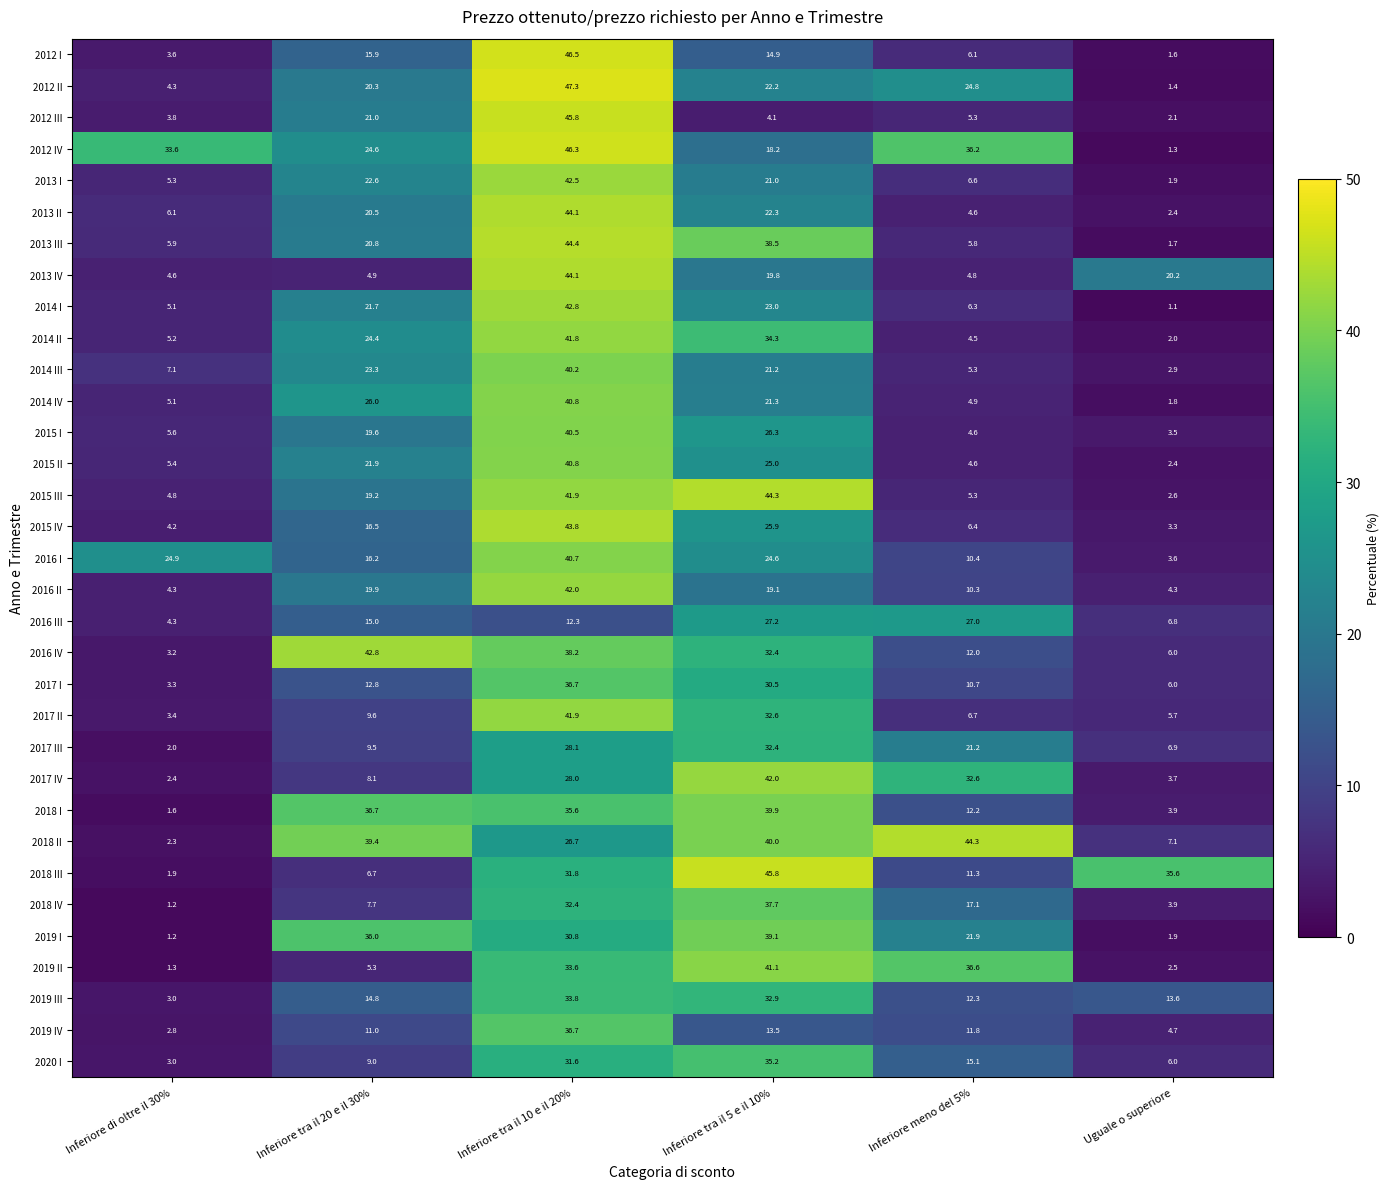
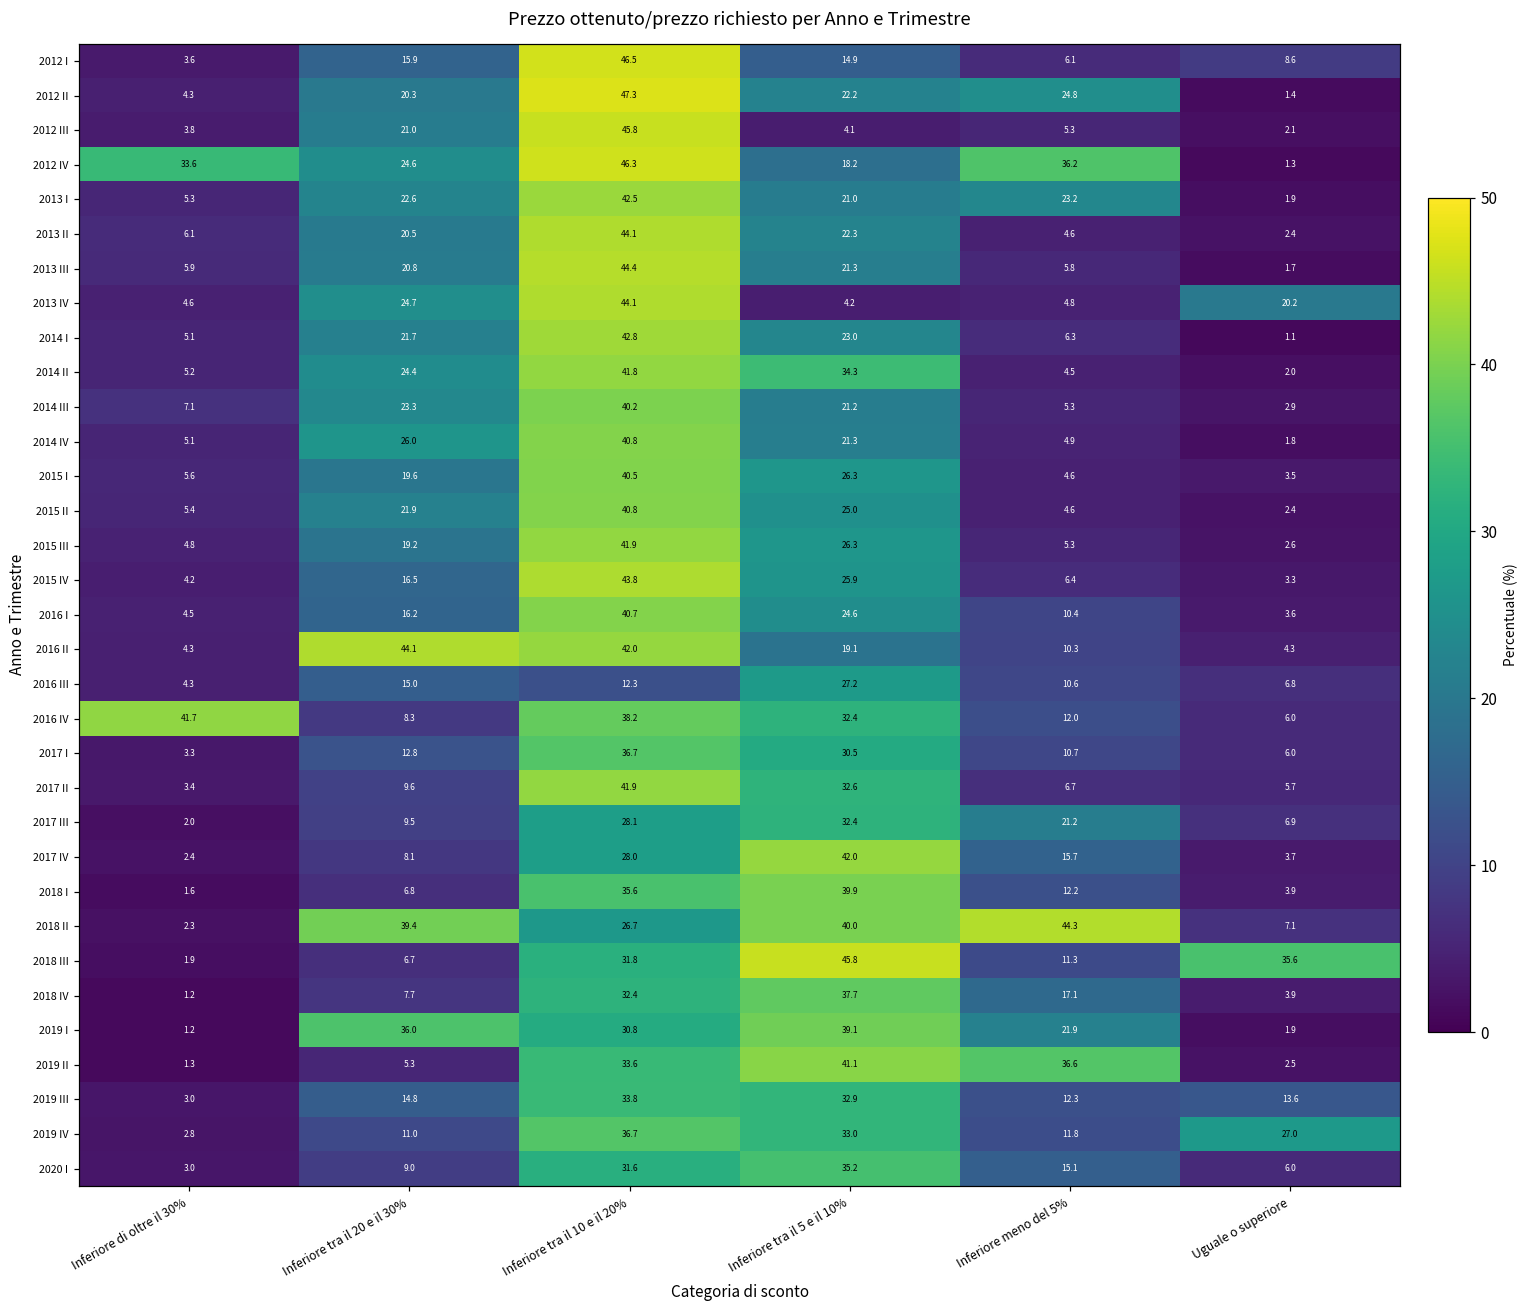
  {
    "2012 I": {
      "Inferiore di oltre il 30%": 3.6,
      "Inferiore tra il 20 e il 30%": 15.9,
      "Inferiore tra il 10 e il 20%": 46.5,
      "Inferiore tra il 5 e il 10%": 14.9,
      "Inferiore meno del 5%": 6.1,
-     "Uguale o superiore": 1.6
+     "Uguale o superiore": 8.6
    },
    "2012 II": {
      "Inferiore di oltre il 30%": 4.3,
      "Inferiore tra il 20 e il 30%": 20.3,
      "Inferiore tra il 10 e il 20%": 47.3,
      "Inferiore tra il 5 e il 10%": 22.2,
      "Inferiore meno del 5%": 24.8,
      "Uguale o superiore": 1.4
    },
    "2012 III": {
      "Inferiore di oltre il 30%": 3.8,
      "Inferiore tra il 20 e il 30%": 21.0,
      "Inferiore tra il 10 e il 20%": 45.8,
      "Inferiore tra il 5 e il 10%": 4.1,
      "Inferiore meno del 5%": 5.3,
      "Uguale o superiore": 2.1
    },
    "2012 IV": {
      "Inferiore di oltre il 30%": 33.6,
      "Inferiore tra il 20 e il 30%": 24.6,
      "Inferiore tra il 10 e il 20%": 46.3,
      "Inferiore tra il 5 e il 10%": 18.2,
      "Inferiore meno del 5%": 36.2,
      "Uguale o superiore": 1.3
    },
    "2013 I": {
      "Inferiore di oltre il 30%": 5.3,
      "Inferiore tra il 20 e il 30%": 22.6,
      "Inferiore tra il 10 e il 20%": 42.5,
      "Inferiore tra il 5 e il 10%": 21.0,
-     "Inferiore meno del 5%": 6.6,
+     "Inferiore meno del 5%": 23.2,
      "Uguale o superiore": 1.9
    },
    "2013 II": {
      "Inferiore di oltre il 30%": 6.1,
      "Inferiore tra il 20 e il 30%": 20.5,
      "Inferiore tra il 10 e il 20%": 44.1,
      "Inferiore tra il 5 e il 10%": 22.3,
      "Inferiore meno del 5%": 4.6,
      "Uguale o superiore": 2.4
    },
    "2013 III": {
      "Inferiore di oltre il 30%": 5.9,
      "Inferiore tra il 20 e il 30%": 20.8,
      "Inferiore tra il 10 e il 20%": 44.4,
-     "Inferiore tra il 5 e il 10%": 38.5,
+     "Inferiore tra il 5 e il 10%": 21.3,
      "Inferiore meno del 5%": 5.8,
      "Uguale o superiore": 1.7
    },
    "2013 IV": {
      "Inferiore di oltre il 30%": 4.6,
-     "Inferiore tra il 20 e il 30%": 4.9,
+     "Inferiore tra il 20 e il 30%": 24.7,
      "Inferiore tra il 10 e il 20%": 44.1,
-     "Inferiore tra il 5 e il 10%": 19.8,
+     "Inferiore tra il 5 e il 10%": 4.2,
      "Inferiore meno del 5%": 4.8,
      "Uguale o superiore": 20.2
    },
    "2014 I": {
      "Inferiore di oltre il 30%": 5.1,
      "Inferiore tra il 20 e il 30%": 21.7,
      "Inferiore tra il 10 e il 20%": 42.8,
      "Inferiore tra il 5 e il 10%": 23.0,
      "Inferiore meno del 5%": 6.3,
      "Uguale o superiore": 1.1
    },
    "2014 II": {
      "Inferiore di oltre il 30%": 5.2,
      "Inferiore tra il 20 e il 30%": 24.4,
      "Inferiore tra il 10 e il 20%": 41.8,
      "Inferiore tra il 5 e il 10%": 34.3,
      "Inferiore meno del 5%": 4.5,
      "Uguale o superiore": 2.0
    },
    "2014 III": {
      "Inferiore di oltre il 30%": 7.1,
      "Inferiore tra il 20 e il 30%": 23.3,
      "Inferiore tra il 10 e il 20%": 40.2,
      "Inferiore tra il 5 e il 10%": 21.2,
      "Inferiore meno del 5%": 5.3,
      "Uguale o superiore": 2.9
    },
    "2014 IV": {
      "Inferiore di oltre il 30%": 5.1,
      "Inferiore tra il 20 e il 30%": 26.0,
      "Inferiore tra il 10 e il 20%": 40.8,
      "Inferiore tra il 5 e il 10%": 21.3,
      "Inferiore meno del 5%": 4.9,
      "Uguale o superiore": 1.8
    },
    "2015 I": {
      "Inferiore di oltre il 30%": 5.6,
      "Inferiore tra il 20 e il 30%": 19.6,
      "Inferiore tra il 10 e il 20%": 40.5,
      "Inferiore tra il 5 e il 10%": 26.3,
      "Inferiore meno del 5%": 4.6,
      "Uguale o superiore": 3.5
    },
    "2015 II": {
      "Inferiore di oltre il 30%": 5.4,
      "Inferiore tra il 20 e il 30%": 21.9,
      "Inferiore tra il 10 e il 20%": 40.8,
      "Inferiore tra il 5 e il 10%": 25.0,
      "Inferiore meno del 5%": 4.6,
      "Uguale o superiore": 2.4
    },
    "2015 III": {
      "Inferiore di oltre il 30%": 4.8,
      "Inferiore tra il 20 e il 30%": 19.2,
      "Inferiore tra il 10 e il 20%": 41.9,
-     "Inferiore tra il 5 e il 10%": 44.3,
+     "Inferiore tra il 5 e il 10%": 26.3,
      "Inferiore meno del 5%": 5.3,
      "Uguale o superiore": 2.6
    },
    "2015 IV": {
      "Inferiore di oltre il 30%": 4.2,
      "Inferiore tra il 20 e il 30%": 16.5,
      "Inferiore tra il 10 e il 20%": 43.8,
      "Inferiore tra il 5 e il 10%": 25.9,
      "Inferiore meno del 5%": 6.4,
      "Uguale o superiore": 3.3
    },
    "2016 I": {
-     "Inferiore di oltre il 30%": 24.9,
+     "Inferiore di oltre il 30%": 4.5,
      "Inferiore tra il 20 e il 30%": 16.2,
      "Inferiore tra il 10 e il 20%": 40.7,
      "Inferiore tra il 5 e il 10%": 24.6,
      "Inferiore meno del 5%": 10.4,
      "Uguale o superiore": 3.6
    },
    "2016 II": {
      "Inferiore di oltre il 30%": 4.3,
-     "Inferiore tra il 20 e il 30%": 19.9,
+     "Inferiore tra il 20 e il 30%": 44.1,
      "Inferiore tra il 10 e il 20%": 42.0,
      "Inferiore tra il 5 e il 10%": 19.1,
      "Inferiore meno del 5%": 10.3,
      "Uguale o superiore": 4.3
    },
    "2016 III": {
      "Inferiore di oltre il 30%": 4.3,
      "Inferiore tra il 20 e il 30%": 15.0,
      "Inferiore tra il 10 e il 20%": 12.3,
      "Inferiore tra il 5 e il 10%": 27.2,
-     "Inferiore meno del 5%": 27.0,
+     "Inferiore meno del 5%": 10.6,
      "Uguale o superiore": 6.8
    },
    "2016 IV": {
-     "Inferiore di oltre il 30%": 3.2,
-     "Inferiore tra il 20 e il 30%": 42.8,
+     "Inferiore di oltre il 30%": 41.7,
+     "Inferiore tra il 20 e il 30%": 8.3,
      "Inferiore tra il 10 e il 20%": 38.2,
      "Inferiore tra il 5 e il 10%": 32.4,
      "Inferiore meno del 5%": 12.0,
      "Uguale o superiore": 6.0
    },
    "2017 I": {
      "Inferiore di oltre il 30%": 3.3,
      "Inferiore tra il 20 e il 30%": 12.8,
      "Inferiore tra il 10 e il 20%": 36.7,
      "Inferiore tra il 5 e il 10%": 30.5,
      "Inferiore meno del 5%": 10.7,
      "Uguale o superiore": 6.0
    },
    "2017 II": {
      "Inferiore di oltre il 30%": 3.4,
      "Inferiore tra il 20 e il 30%": 9.6,
      "Inferiore tra il 10 e il 20%": 41.9,
      "Inferiore tra il 5 e il 10%": 32.6,
      "Inferiore meno del 5%": 6.7,
      "Uguale o superiore": 5.7
    },
    "2017 III": {
      "Inferiore di oltre il 30%": 2.0,
      "Inferiore tra il 20 e il 30%": 9.5,
      "Inferiore tra il 10 e il 20%": 28.1,
      "Inferiore tra il 5 e il 10%": 32.4,
      "Inferiore meno del 5%": 21.2,
      "Uguale o superiore": 6.9
    },
    "2017 IV": {
      "Inferiore di oltre il 30%": 2.4,
      "Inferiore tra il 20 e il 30%": 8.1,
      "Inferiore tra il 10 e il 20%": 28.0,
      "Inferiore tra il 5 e il 10%": 42.0,
-     "Inferiore meno del 5%": 32.6,
+     "Inferiore meno del 5%": 15.7,
      "Uguale o superiore": 3.7
    },
    "2018 I": {
      "Inferiore di oltre il 30%": 1.6,
-     "Inferiore tra il 20 e il 30%": 36.7,
+     "Inferiore tra il 20 e il 30%": 6.8,
      "Inferiore tra il 10 e il 20%": 35.6,
      "Inferiore tra il 5 e il 10%": 39.9,
      "Inferiore meno del 5%": 12.2,
      "Uguale o superiore": 3.9
    },
    "2018 II": {
      "Inferiore di oltre il 30%": 2.3,
      "Inferiore tra il 20 e il 30%": 39.4,
      "Inferiore tra il 10 e il 20%": 26.7,
      "Inferiore tra il 5 e il 10%": 40.0,
      "Inferiore meno del 5%": 44.3,
      "Uguale o superiore": 7.1
    },
    "2018 III": {
      "Inferiore di oltre il 30%": 1.9,
      "Inferiore tra il 20 e il 30%": 6.7,
      "Inferiore tra il 10 e il 20%": 31.8,
      "Inferiore tra il 5 e il 10%": 45.8,
      "Inferiore meno del 5%": 11.3,
      "Uguale o superiore": 35.6
    },
    "2018 IV": {
      "Inferiore di oltre il 30%": 1.2,
      "Inferiore tra il 20 e il 30%": 7.7,
      "Inferiore tra il 10 e il 20%": 32.4,
      "Inferiore tra il 5 e il 10%": 37.7,
      "Inferiore meno del 5%": 17.1,
      "Uguale o superiore": 3.9
    },
    "2019 I": {
      "Inferiore di oltre il 30%": 1.2,
      "Inferiore tra il 20 e il 30%": 36.0,
      "Inferiore tra il 10 e il 20%": 30.8,
      "Inferiore tra il 5 e il 10%": 39.1,
      "Inferiore meno del 5%": 21.9,
      "Uguale o superiore": 1.9
    },
    "2019 II": {
      "Inferiore di oltre il 30%": 1.3,
      "Inferiore tra il 20 e il 30%": 5.3,
      "Inferiore tra il 10 e il 20%": 33.6,
      "Inferiore tra il 5 e il 10%": 41.1,
      "Inferiore meno del 5%": 36.6,
      "Uguale o superiore": 2.5
    },
    "2019 III": {
      "Inferiore di oltre il 30%": 3.0,
      "Inferiore tra il 20 e il 30%": 14.8,
      "Inferiore tra il 10 e il 20%": 33.8,
      "Inferiore tra il 5 e il 10%": 32.9,
      "Inferiore meno del 5%": 12.3,
      "Uguale o superiore": 13.6
    },
    "2019 IV": {
      "Inferiore di oltre il 30%": 2.8,
      "Inferiore tra il 20 e il 30%": 11.0,
      "Inferiore tra il 10 e il 20%": 36.7,
-     "Inferiore tra il 5 e il 10%": 13.5,
+     "Inferiore tra il 5 e il 10%": 33.0,
      "Inferiore meno del 5%": 11.8,
-     "Uguale o superiore": 4.7
+     "Uguale o superiore": 27.0
    },
    "2020 I": {
      "Inferiore di oltre il 30%": 3.0,
      "Inferiore tra il 20 e il 30%": 9.0,
      "Inferiore tra il 10 e il 20%": 31.6,
      "Inferiore tra il 5 e il 10%": 35.2,
      "Inferiore meno del 5%": 15.1,
      "Uguale o superiore": 6.0
    }
  }
